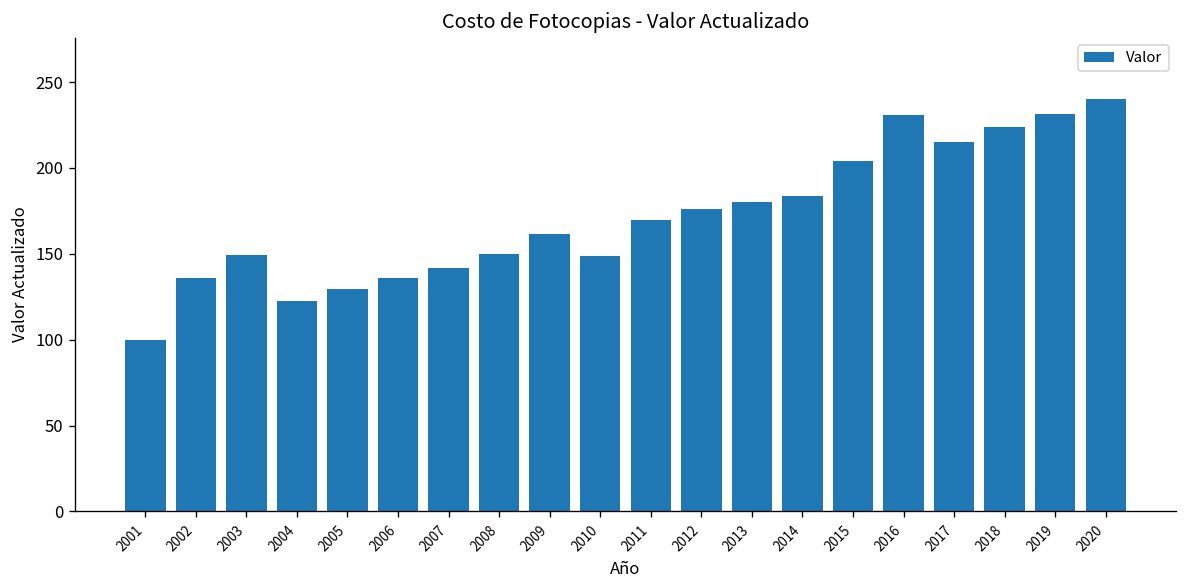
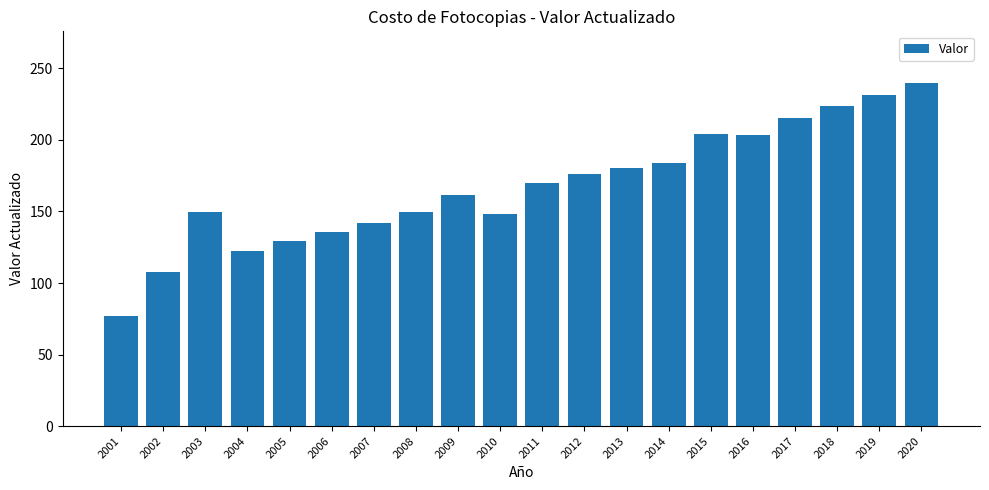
  {
-   "2001": 100,
-   "2002": 136,
+   "2001": 77,
+   "2002": 108,
    "2003": 149,
    "2004": 123,
    "2005": 129,
    "2006": 136,
    "2007": 142,
    "2008": 150,
    "2009": 161,
    "2010": 148,
    "2011": 170,
    "2012": 176,
    "2013": 180,
    "2014": 184,
    "2015": 204,
-   "2016": 231,
+   "2016": 204,
    "2017": 215,
    "2018": 224,
    "2019": 231,
    "2020": 240
  }
